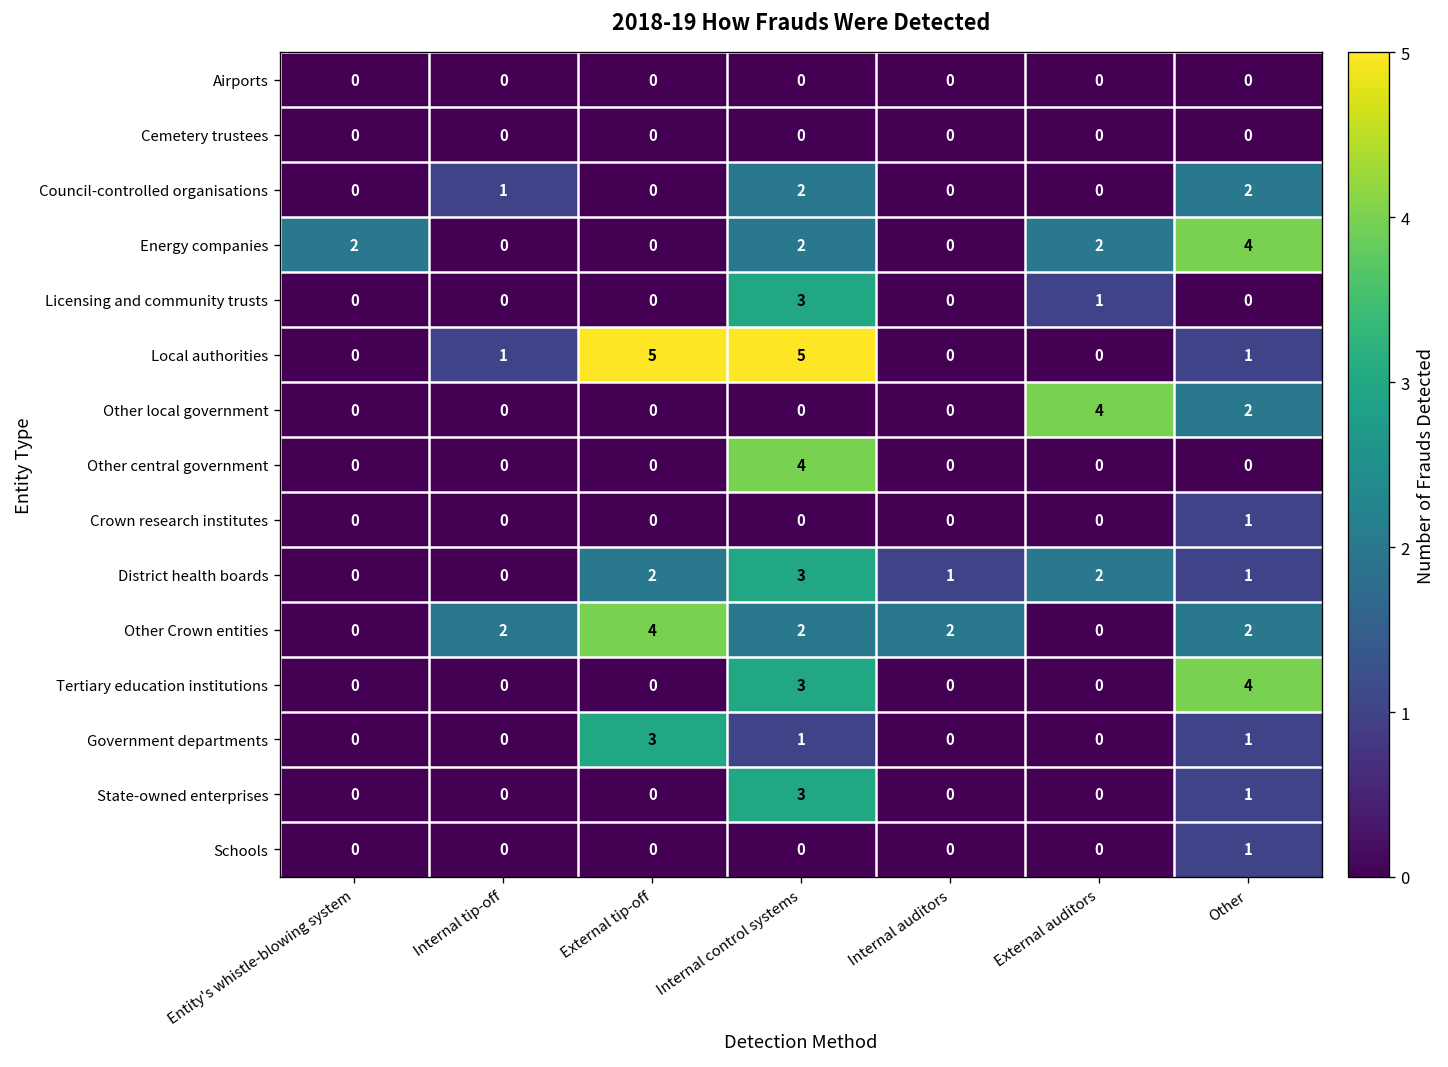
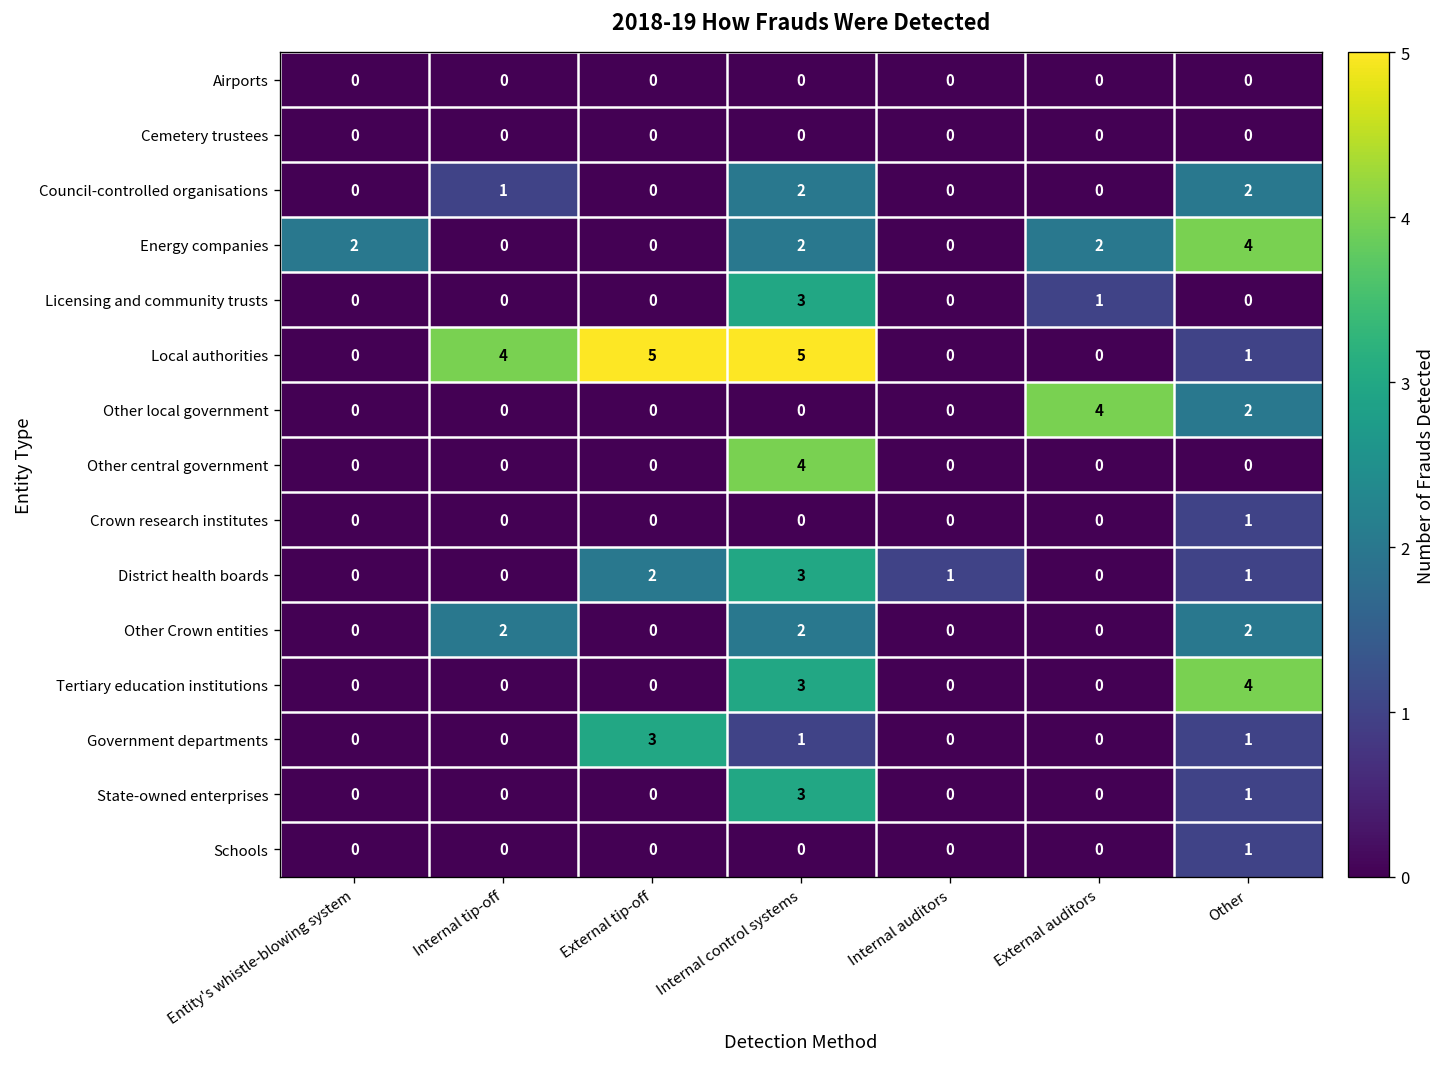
  {
    "Airports": {
      "Entity's whistle-blowing system": 0,
      "Internal tip-off": 0,
      "External tip-off": 0,
      "Internal control systems": 0,
      "Internal auditors": 0,
      "External auditors": 0,
      "Other": 0
    },
    "Cemetery trustees": {
      "Entity's whistle-blowing system": 0,
      "Internal tip-off": 0,
      "External tip-off": 0,
      "Internal control systems": 0,
      "Internal auditors": 0,
      "External auditors": 0,
      "Other": 0
    },
    "Council-controlled organisations": {
      "Entity's whistle-blowing system": 0,
      "Internal tip-off": 1,
      "External tip-off": 0,
      "Internal control systems": 2,
      "Internal auditors": 0,
      "External auditors": 0,
      "Other": 2
    },
    "Energy companies": {
      "Entity's whistle-blowing system": 2,
      "Internal tip-off": 0,
      "External tip-off": 0,
      "Internal control systems": 2,
      "Internal auditors": 0,
      "External auditors": 2,
      "Other": 4
    },
    "Licensing and community trusts": {
      "Entity's whistle-blowing system": 0,
      "Internal tip-off": 0,
      "External tip-off": 0,
      "Internal control systems": 3,
      "Internal auditors": 0,
      "External auditors": 1,
      "Other": 0
    },
    "Local authorities": {
      "Entity's whistle-blowing system": 0,
-     "Internal tip-off": 1,
+     "Internal tip-off": 4,
      "External tip-off": 5,
      "Internal control systems": 5,
      "Internal auditors": 0,
      "External auditors": 0,
      "Other": 1
    },
    "Other local government": {
      "Entity's whistle-blowing system": 0,
      "Internal tip-off": 0,
      "External tip-off": 0,
      "Internal control systems": 0,
      "Internal auditors": 0,
      "External auditors": 4,
      "Other": 2
    },
    "Other central government": {
      "Entity's whistle-blowing system": 0,
      "Internal tip-off": 0,
      "External tip-off": 0,
      "Internal control systems": 4,
      "Internal auditors": 0,
      "External auditors": 0,
      "Other": 0
    },
    "Crown research institutes": {
      "Entity's whistle-blowing system": 0,
      "Internal tip-off": 0,
      "External tip-off": 0,
      "Internal control systems": 0,
      "Internal auditors": 0,
      "External auditors": 0,
      "Other": 1
    },
    "District health boards": {
      "Entity's whistle-blowing system": 0,
      "Internal tip-off": 0,
      "External tip-off": 2,
      "Internal control systems": 3,
      "Internal auditors": 1,
-     "External auditors": 2,
+     "External auditors": 0,
      "Other": 1
    },
    "Other Crown entities": {
      "Entity's whistle-blowing system": 0,
      "Internal tip-off": 2,
-     "External tip-off": 4,
+     "External tip-off": 0,
      "Internal control systems": 2,
-     "Internal auditors": 2,
+     "Internal auditors": 0,
      "External auditors": 0,
      "Other": 2
    },
    "Tertiary education institutions": {
      "Entity's whistle-blowing system": 0,
      "Internal tip-off": 0,
      "External tip-off": 0,
      "Internal control systems": 3,
      "Internal auditors": 0,
      "External auditors": 0,
      "Other": 4
    },
    "Government departments": {
      "Entity's whistle-blowing system": 0,
      "Internal tip-off": 0,
      "External tip-off": 3,
      "Internal control systems": 1,
      "Internal auditors": 0,
      "External auditors": 0,
      "Other": 1
    },
    "State-owned enterprises": {
      "Entity's whistle-blowing system": 0,
      "Internal tip-off": 0,
      "External tip-off": 0,
      "Internal control systems": 3,
      "Internal auditors": 0,
      "External auditors": 0,
      "Other": 1
    },
    "Schools": {
      "Entity's whistle-blowing system": 0,
      "Internal tip-off": 0,
      "External tip-off": 0,
      "Internal control systems": 0,
      "Internal auditors": 0,
      "External auditors": 0,
      "Other": 1
    }
  }
